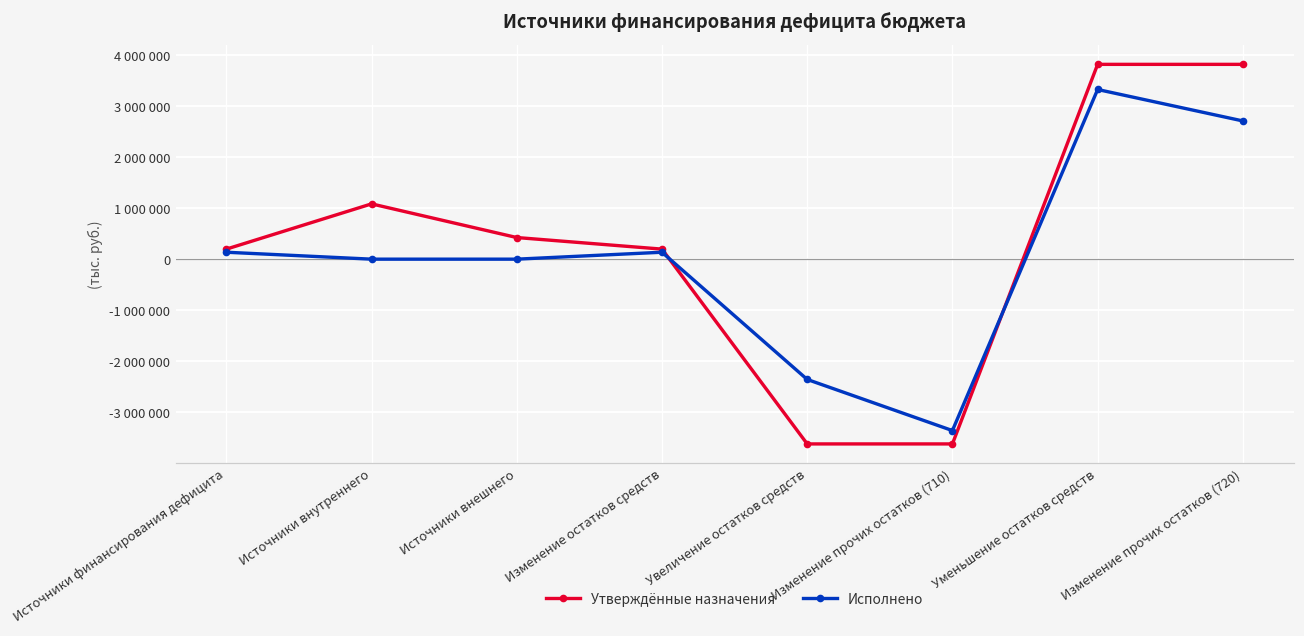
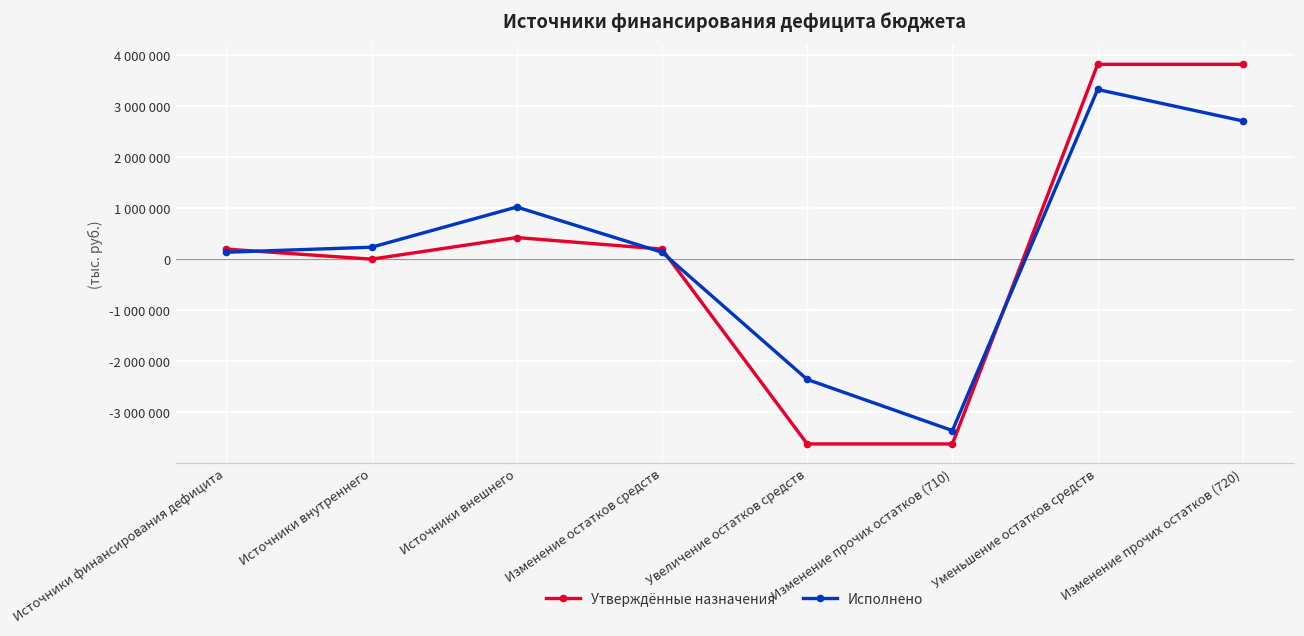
  {
    "Утверждённые назначения": {
      "Источники финансирования дефицита": 200000,
-     "Источники внутреннего": 1100000,
+     "Источники внутреннего": 0,
      "Источники внешнего": 400000,
      "Изменение остатков средств": 200000,
      "Увеличение остатков средств": -3600000,
      "Изменение прочих остатков (710)": -3600000,
      "Уменьшение остатков средств": 3800000,
      "Изменение прочих остатков (720)": 3800000
    },
    "Исполнено": {
      "Источники финансирования дефицита": 100000,
-     "Источники внутреннего": 0,
-     "Источники внешнего": 0,
+     "Источники внутреннего": 200000,
+     "Источники внешнего": 1000000,
      "Изменение остатков средств": 100000,
      "Увеличение остатков средств": -2400000,
      "Изменение прочих остатков (710)": -3400000,
      "Уменьшение остатков средств": 3300000,
      "Изменение прочих остатков (720)": 2700000
    }
  }
